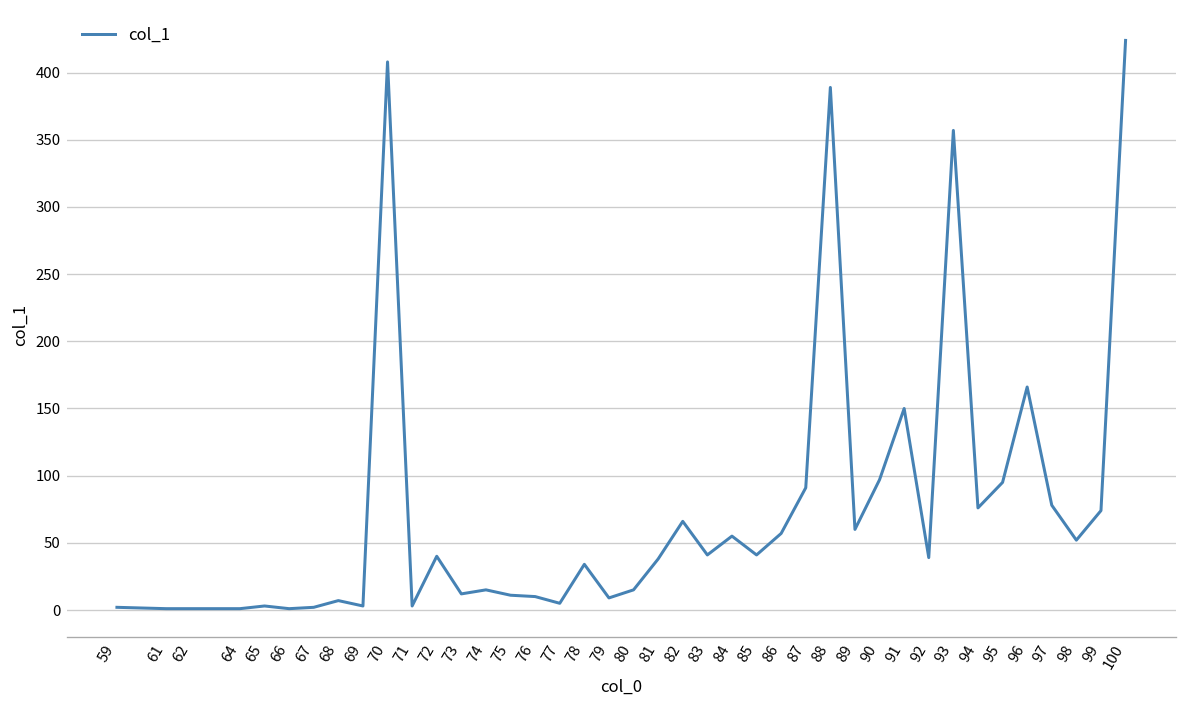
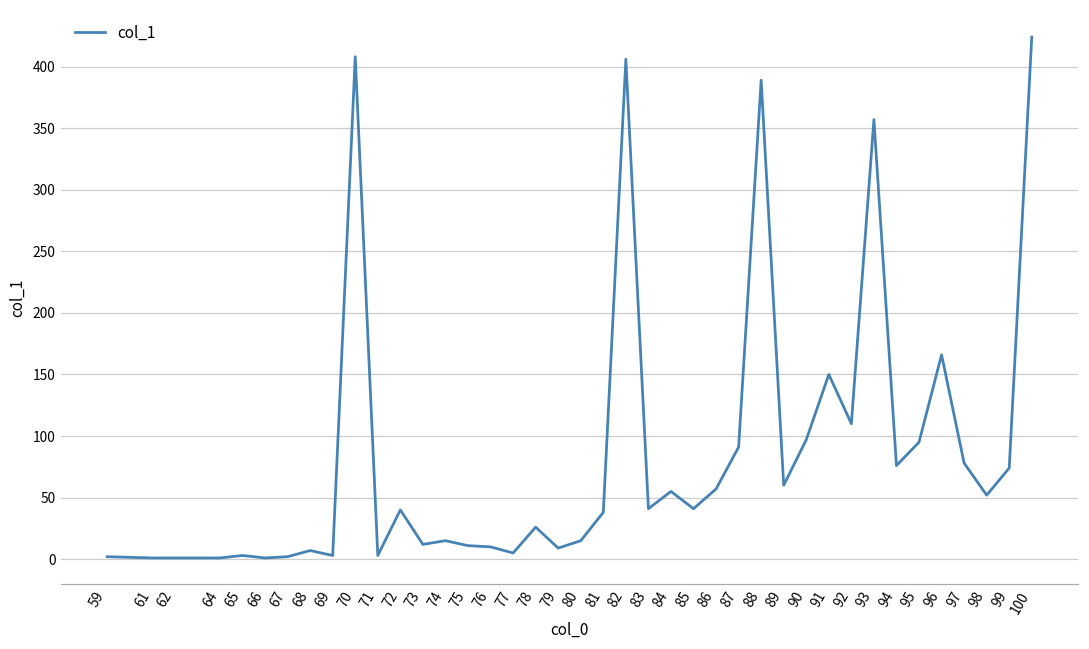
  {
    "59": 2,
    "61": 1,
    "62": 1,
    "64": 1,
    "65": 3,
    "66": 1,
    "67": 2,
    "68": 7,
    "69": 3,
    "70": 408,
    "71": 3,
    "72": 40,
    "73": 12,
    "74": 15,
    "75": 11,
    "76": 10,
    "77": 5,
-   "78": 34,
+   "78": 26,
    "79": 9,
    "80": 15,
    "81": 38,
-   "82": 66,
+   "82": 406,
    "83": 41,
    "84": 55,
    "85": 41,
    "86": 57,
    "87": 91,
    "88": 389,
    "89": 60,
    "90": 97,
    "91": 150,
-   "92": 39,
+   "92": 110,
    "93": 357,
    "94": 76,
    "95": 95,
    "96": 166,
    "97": 78,
    "98": 52,
    "99": 74,
    "100": 424
  }
